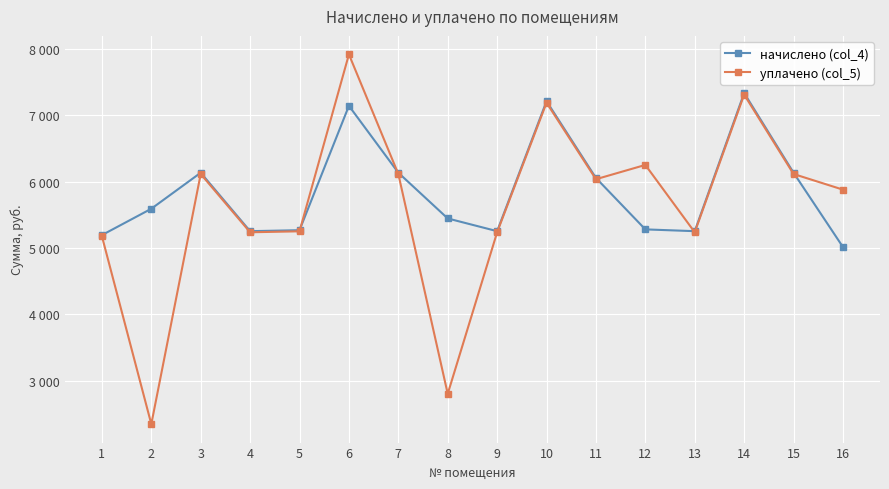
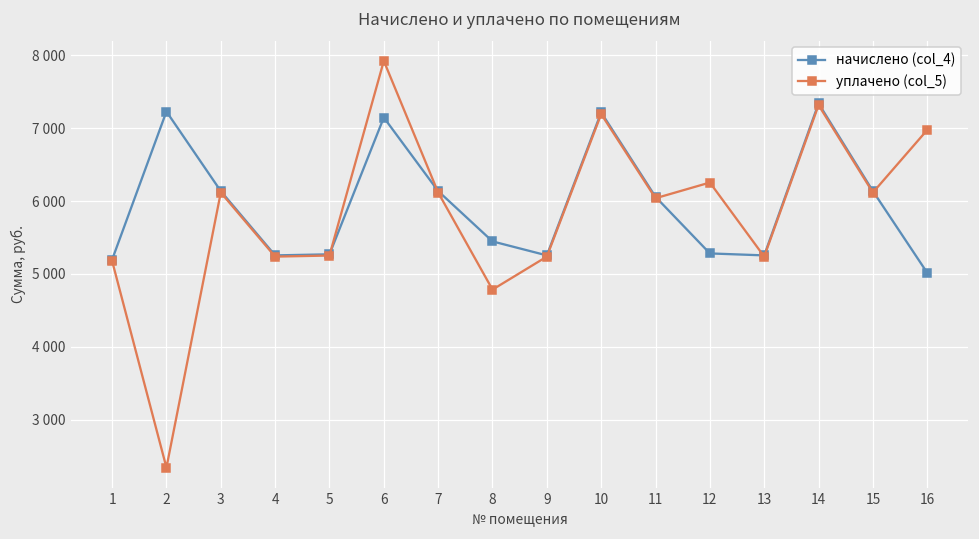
  {
    "начислено (col_4)": {
-     "2": 5600,
+     "2": 7200,
      "6": 7100,
      "8": 5400,
      "12": 5300,
      "16": 5000
    },
    "уплачено (col_5)": {
      "2": 2300,
      "6": 7900,
-     "8": 2800,
+     "8": 4800,
      "12": 6300,
-     "16": 5900
+     "16": 7000
    }
  }
